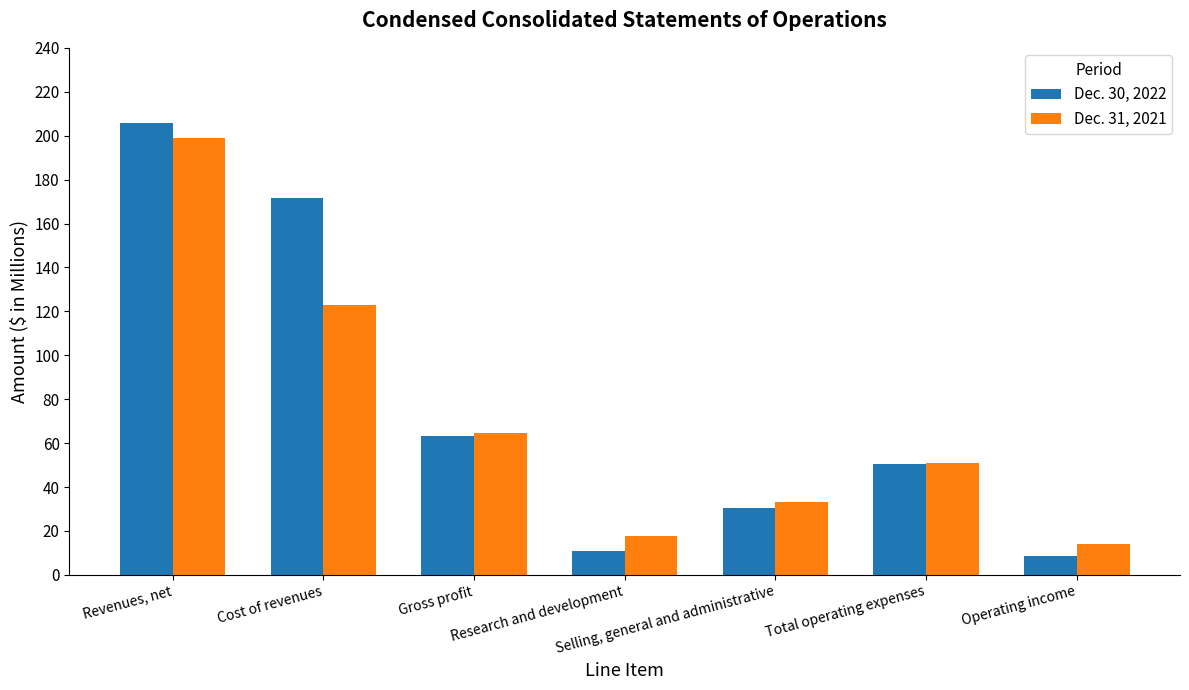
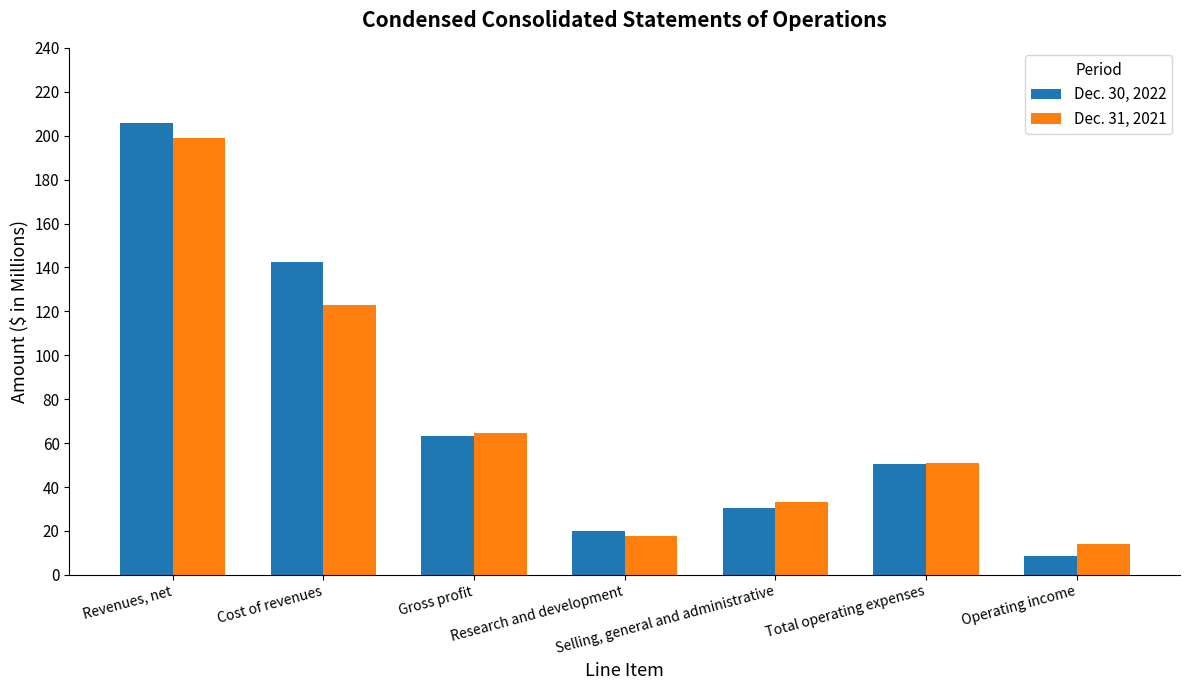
  {
    "Dec. 30, 2022": {
      "Revenues, net": 206,
-     "Cost of revenues": 171,
+     "Cost of revenues": 142,
      "Gross profit": 63,
-     "Research and development": 11,
+     "Research and development": 20,
      "Selling, general and administrative": 30,
      "Total operating expenses": 50,
      "Operating income": 9
    },
    "Dec. 31, 2021": {
      "Revenues, net": 199,
      "Cost of revenues": 123,
      "Gross profit": 65,
      "Research and development": 18,
      "Selling, general and administrative": 33,
      "Total operating expenses": 51,
      "Operating income": 14
    }
  }
